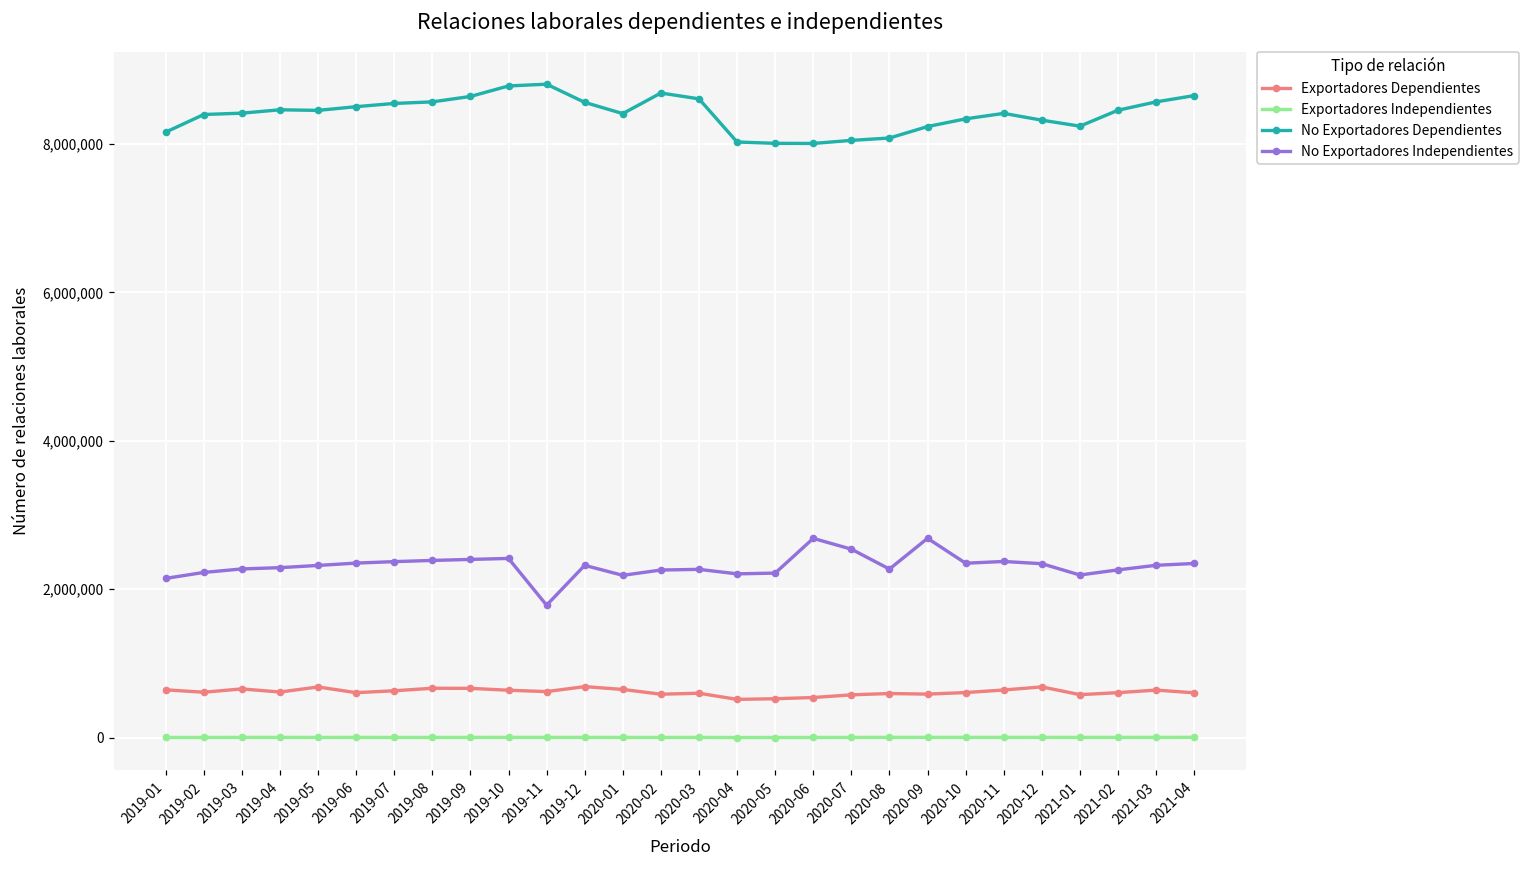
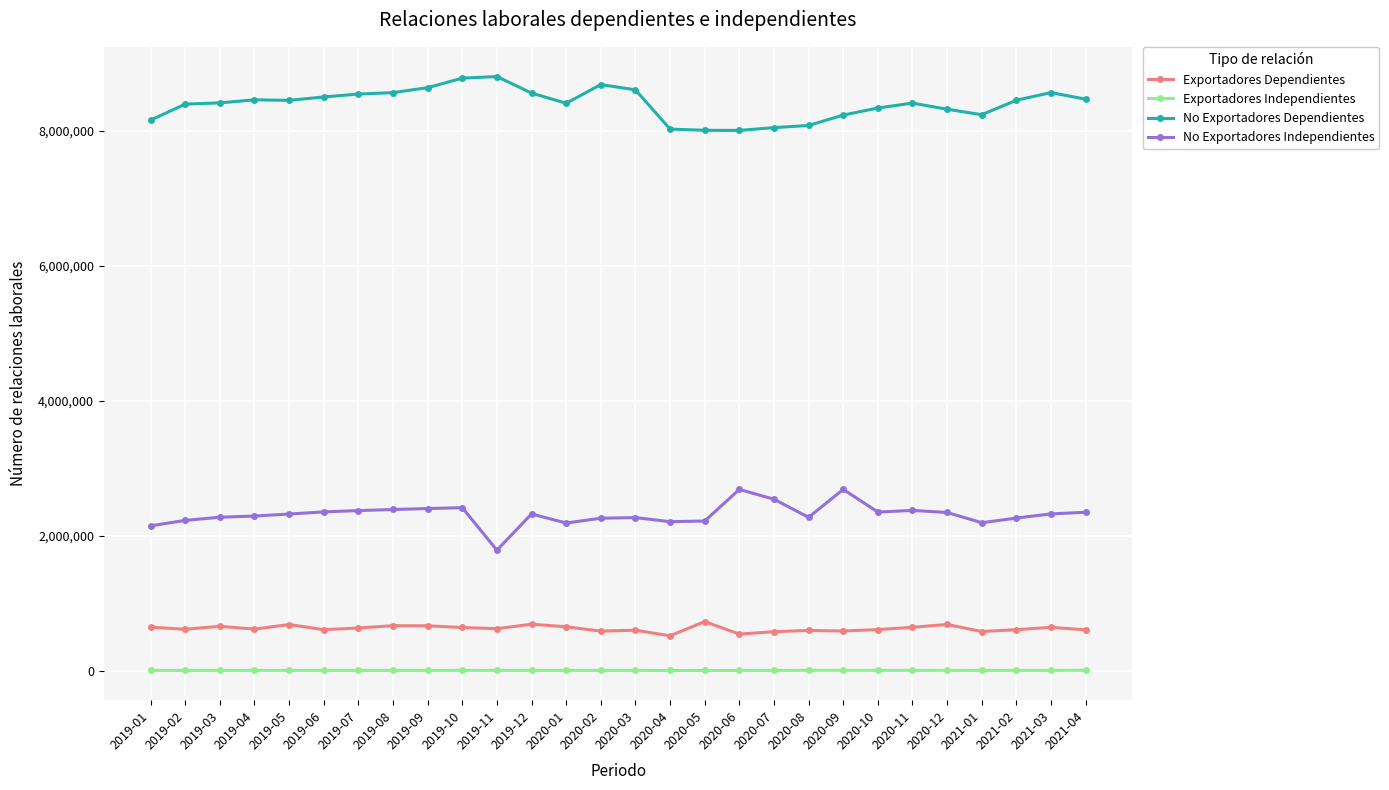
  {
    "Exportadores Dependientes": {
      "2019-01": "600,000",
      "2019-02": "600,000",
      "2019-03": "700,000",
      "2019-04": "600,000",
      "2019-05": "700,000",
      "2019-06": "600,000",
      "2019-07": "600,000",
      "2019-08": "700,000",
      "2019-09": "700,000",
      "2019-10": "600,000",
      "2019-11": "600,000",
      "2019-12": "700,000",
      "2020-01": "600,000",
      "2020-02": "600,000",
      "2020-03": "600,000",
      "2020-04": "500,000",
-     "2020-05": "500,000",
+     "2020-05": "700,000",
      "2020-06": "500,000",
      "2020-07": "600,000",
      "2020-08": "600,000",
      "2020-09": "600,000",
      "2020-10": "600,000",
      "2020-11": "600,000",
      "2020-12": "700,000",
      "2021-01": "600,000",
      "2021-02": "600,000",
      "2021-03": "600,000",
      "2021-04": "600,000"
    },
    "Exportadores Independientes": {
      "2019-01": "0",
      "2019-02": "0",
      "2019-03": "0",
      "2019-04": "0",
      "2019-05": "0",
      "2019-06": "0",
      "2019-07": "0",
      "2019-08": "0",
      "2019-09": "0",
      "2019-10": "0",
      "2019-11": "0",
      "2019-12": "0",
      "2020-01": "0",
      "2020-02": "0",
      "2020-03": "0",
      "2020-04": "0",
      "2020-05": "0",
      "2020-06": "0",
      "2020-07": "0",
      "2020-08": "0",
      "2020-09": "0",
      "2020-10": "0",
      "2020-11": "0",
      "2020-12": "0",
      "2021-01": "0",
      "2021-02": "0",
      "2021-03": "0",
      "2021-04": "0"
    },
    "No Exportadores Dependientes": {
      "2019-01": "8,200,000",
      "2019-02": "8,400,000",
      "2019-03": "8,400,000",
      "2019-04": "8,500,000",
      "2019-05": "8,500,000",
      "2019-06": "8,500,000",
      "2019-07": "8,500,000",
      "2019-08": "8,600,000",
      "2019-09": "8,600,000",
      "2019-10": "8,800,000",
      "2019-11": "8,800,000",
      "2019-12": "8,600,000",
      "2020-01": "8,400,000",
      "2020-02": "8,700,000",
      "2020-03": "8,600,000",
      "2020-04": "8,000,000",
      "2020-05": "8,000,000",
      "2020-06": "8,000,000",
      "2020-07": "8,000,000",
      "2020-08": "8,100,000",
      "2020-09": "8,200,000",
      "2020-10": "8,300,000",
      "2020-11": "8,400,000",
      "2020-12": "8,300,000",
      "2021-01": "8,200,000",
      "2021-02": "8,500,000",
      "2021-03": "8,600,000",
-     "2021-04": "8,700,000"
+     "2021-04": "8,500,000"
    },
    "No Exportadores Independientes": {
      "2019-01": "2,100,000",
      "2019-02": "2,200,000",
      "2019-03": "2,300,000",
      "2019-04": "2,300,000",
      "2019-05": "2,300,000",
      "2019-06": "2,400,000",
      "2019-07": "2,400,000",
      "2019-08": "2,400,000",
      "2019-09": "2,400,000",
      "2019-10": "2,400,000",
      "2019-11": "1,800,000",
      "2019-12": "2,300,000",
      "2020-01": "2,200,000",
      "2020-02": "2,300,000",
      "2020-03": "2,300,000",
      "2020-04": "2,200,000",
      "2020-05": "2,200,000",
      "2020-06": "2,700,000",
      "2020-07": "2,500,000",
      "2020-08": "2,300,000",
      "2020-09": "2,700,000",
      "2020-10": "2,300,000",
      "2020-11": "2,400,000",
      "2020-12": "2,300,000",
      "2021-01": "2,200,000",
      "2021-02": "2,300,000",
      "2021-03": "2,300,000",
      "2021-04": "2,300,000"
    }
  }
